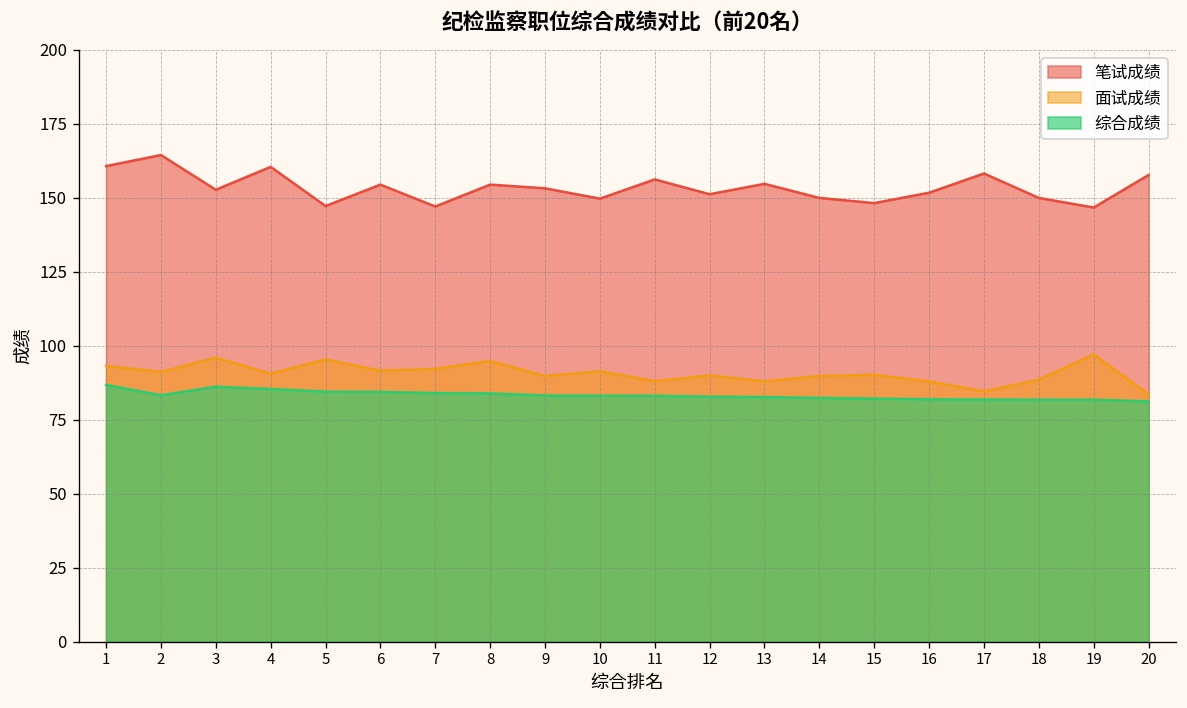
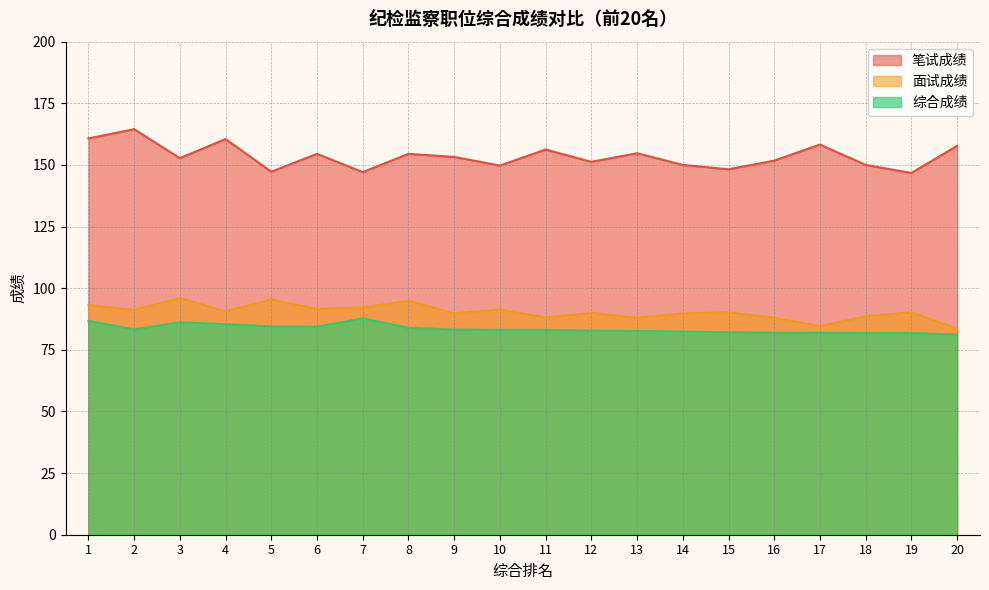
  {
    "笔试成绩": {
      "1": 161,
      "2": 165,
      "3": 153,
      "4": 161,
      "5": 147,
      "6": 155,
      "7": 147,
      "8": 155,
      "9": 153,
      "10": 150,
      "11": 156,
      "12": 151,
      "13": 155,
      "14": 150,
      "15": 148,
      "16": 152,
      "17": 158,
      "18": 150,
      "19": 147,
      "20": 158
    },
    "面试成绩": {
      "1": 93,
      "2": 91,
      "3": 96,
      "4": 91,
      "5": 95,
      "6": 92,
      "7": 92,
      "8": 95,
      "9": 90,
      "10": 91,
      "11": 88,
      "12": 90,
      "13": 88,
      "14": 90,
      "15": 90,
      "16": 88,
      "17": 85,
      "18": 89,
-     "19": 97,
+     "19": 90,
      "20": 84
    },
    "综合成绩": {
      "1": 87,
      "2": 83,
      "3": 86,
      "4": 85,
      "5": 85,
      "6": 84,
-     "7": 84,
+     "7": 88,
      "8": 84,
      "9": 83,
      "10": 83,
      "11": 83,
      "12": 83,
      "13": 83,
      "14": 82,
      "15": 82,
      "16": 82,
      "17": 82,
      "18": 82,
      "19": 82,
      "20": 81
    }
  }
